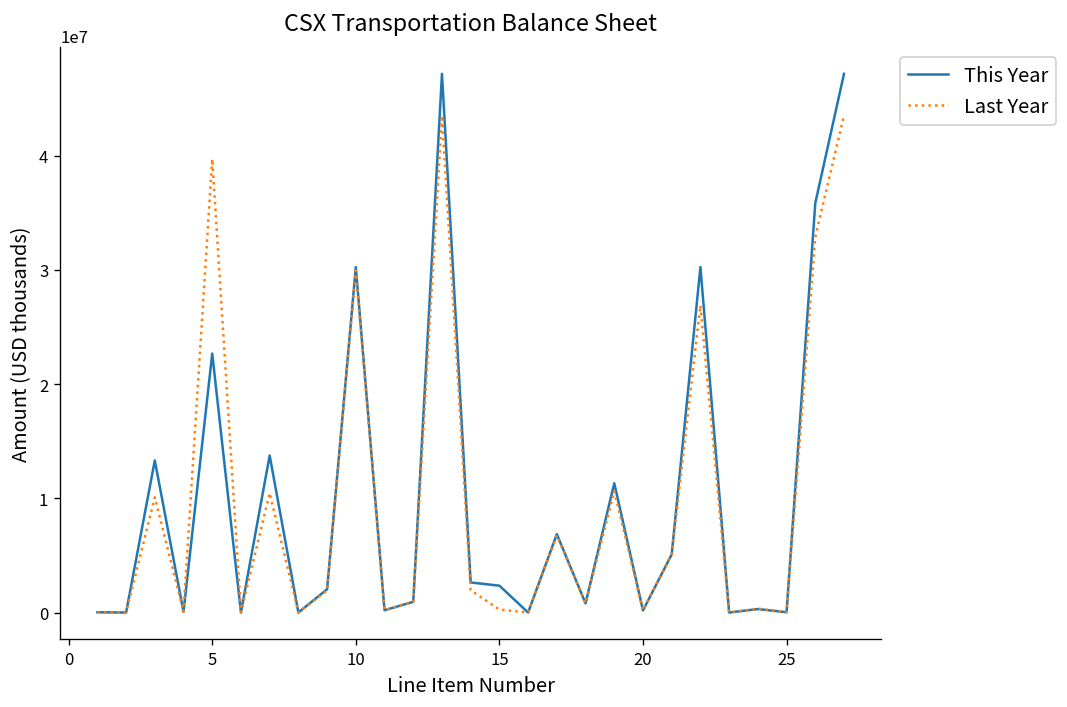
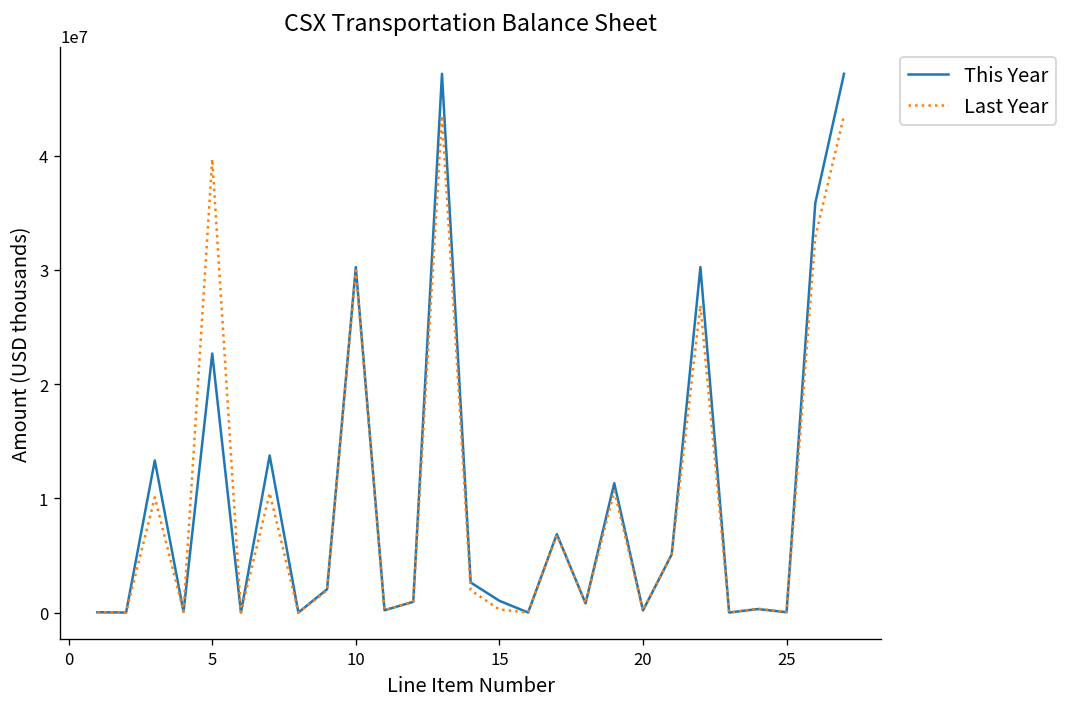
  {
    "This Year": {
      "5": 23000000,
      "10": 30000000,
-     "15": 2000000
+     "15": 1000000
    },
    "Last Year": {
      "5": 40000000,
      "10": 30000000,
      "15": 0
    }
  }
